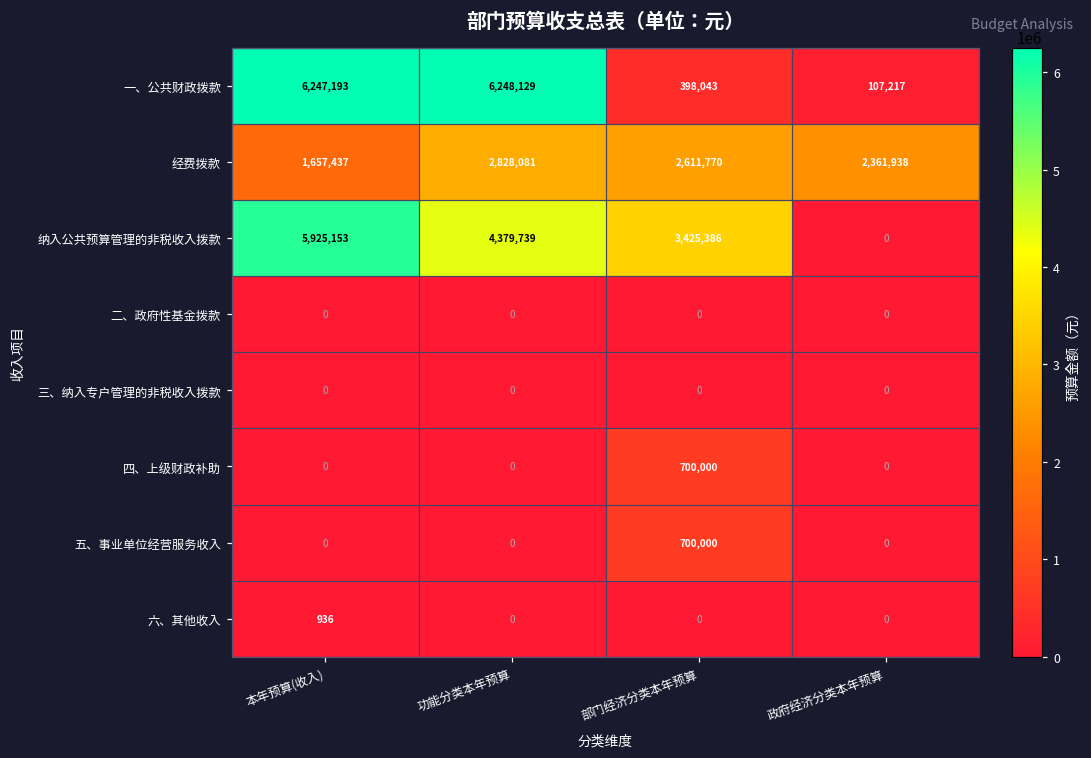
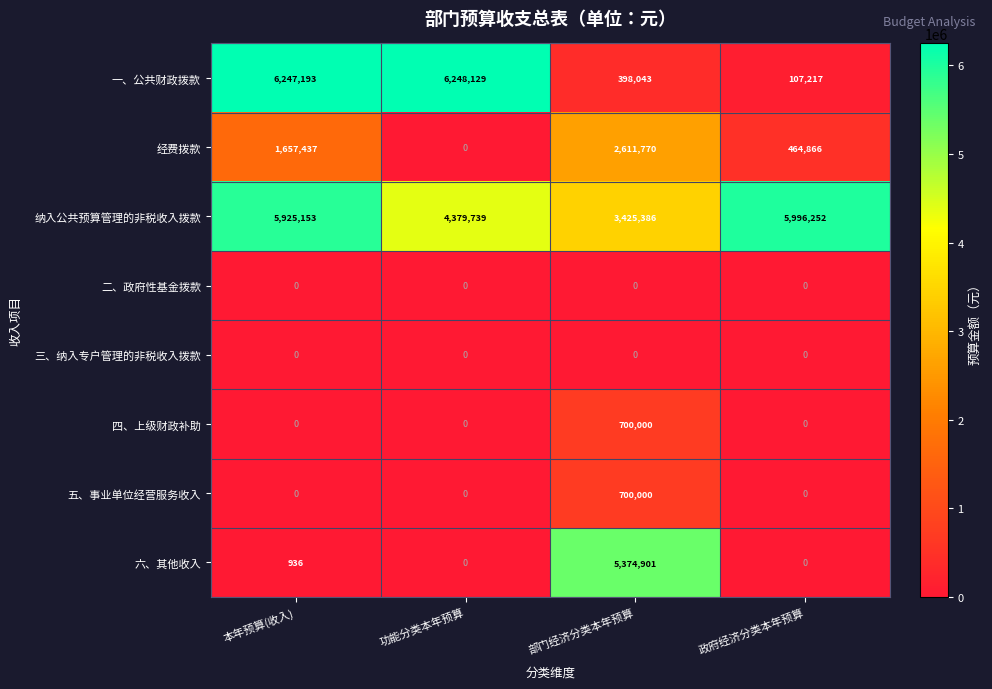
  {
    "一、公共财政拨款": {
      "本年预算(收入)": "6,247,193",
      "功能分类本年预算": "6,248,129",
      "部门经济分类本年预算": "398,043",
      "政府经济分类本年预算": "107,217"
    },
    "经费拨款": {
      "本年预算(收入)": "1,657,437",
-     "功能分类本年预算": "2,828,081",
+     "功能分类本年预算": "0",
      "部门经济分类本年预算": "2,611,770",
-     "政府经济分类本年预算": "2,361,938"
+     "政府经济分类本年预算": "464,866"
    },
    "纳入公共预算管理的非税收入拨款": {
      "本年预算(收入)": "5,925,153",
      "功能分类本年预算": "4,379,739",
      "部门经济分类本年预算": "3,425,386",
-     "政府经济分类本年预算": "0"
+     "政府经济分类本年预算": "5,996,252"
    },
    "二、政府性基金拨款": {
      "本年预算(收入)": "0",
      "功能分类本年预算": "0",
      "部门经济分类本年预算": "0",
      "政府经济分类本年预算": "0"
    },
    "三、纳入专户管理的非税收入拨款": {
      "本年预算(收入)": "0",
      "功能分类本年预算": "0",
      "部门经济分类本年预算": "0",
      "政府经济分类本年预算": "0"
    },
    "四、上级财政补助": {
      "本年预算(收入)": "0",
      "功能分类本年预算": "0",
      "部门经济分类本年预算": "700,000",
      "政府经济分类本年预算": "0"
    },
    "五、事业单位经营服务收入": {
      "本年预算(收入)": "0",
      "功能分类本年预算": "0",
      "部门经济分类本年预算": "700,000",
      "政府经济分类本年预算": "0"
    },
    "六、其他收入": {
      "本年预算(收入)": "936",
      "功能分类本年预算": "0",
-     "部门经济分类本年预算": "0",
+     "部门经济分类本年预算": "5,374,901",
      "政府经济分类本年预算": "0"
    }
  }
